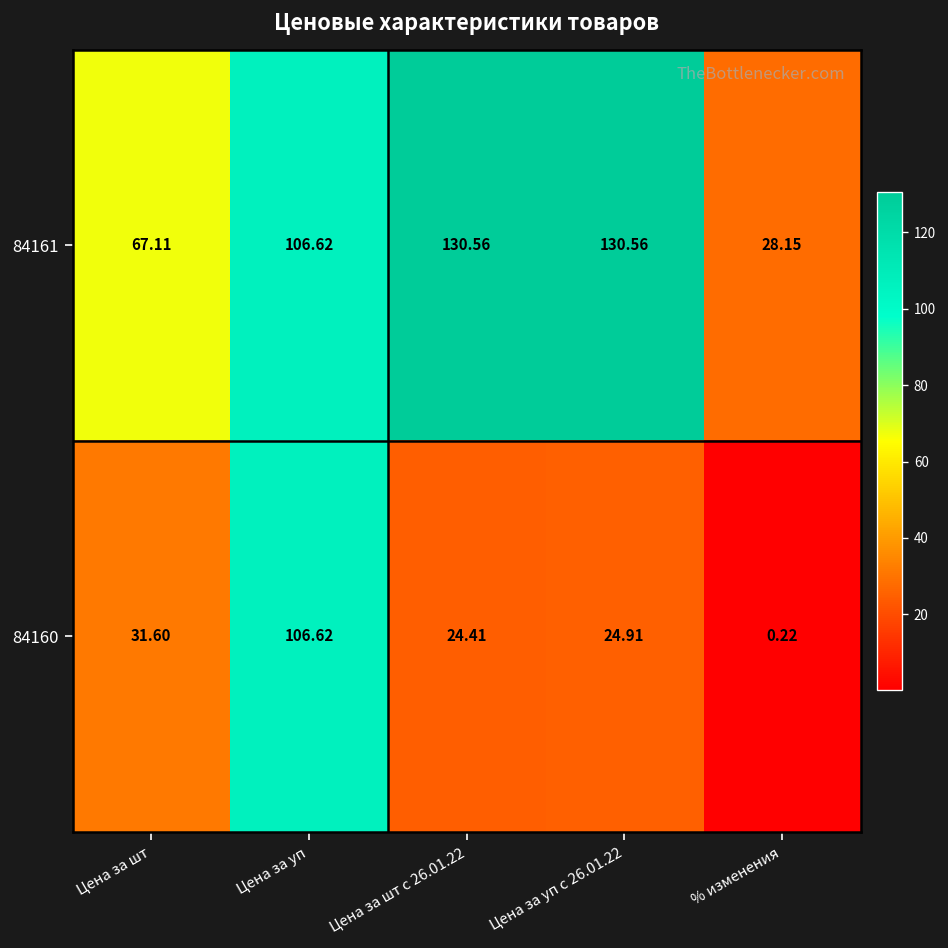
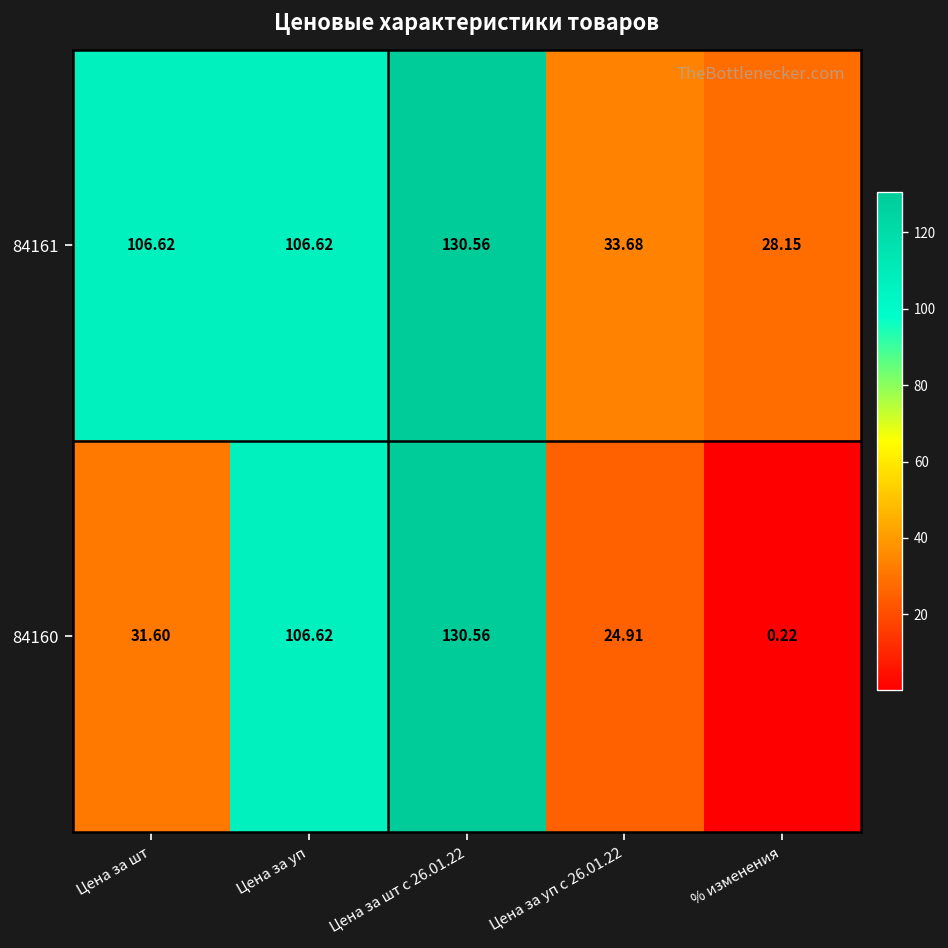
  {
    "84161": {
-     "Цена за шт": 67.11,
+     "Цена за шт": 106.62,
      "Цена за уп": 106.62,
      "Цена за шт с 26.01.22": 130.56,
-     "Цена за уп с 26.01.22": 130.56
+     "Цена за уп с 26.01.22": 33.68
    },
    "84160": {
      "Цена за шт": 31.60,
      "Цена за уп": 106.62,
-     "Цена за шт с 26.01.22": 24.41,
+     "Цена за шт с 26.01.22": 130.56,
      "Цена за уп с 26.01.22": 24.91,
      "% изменения": 0.22
    }
  }
